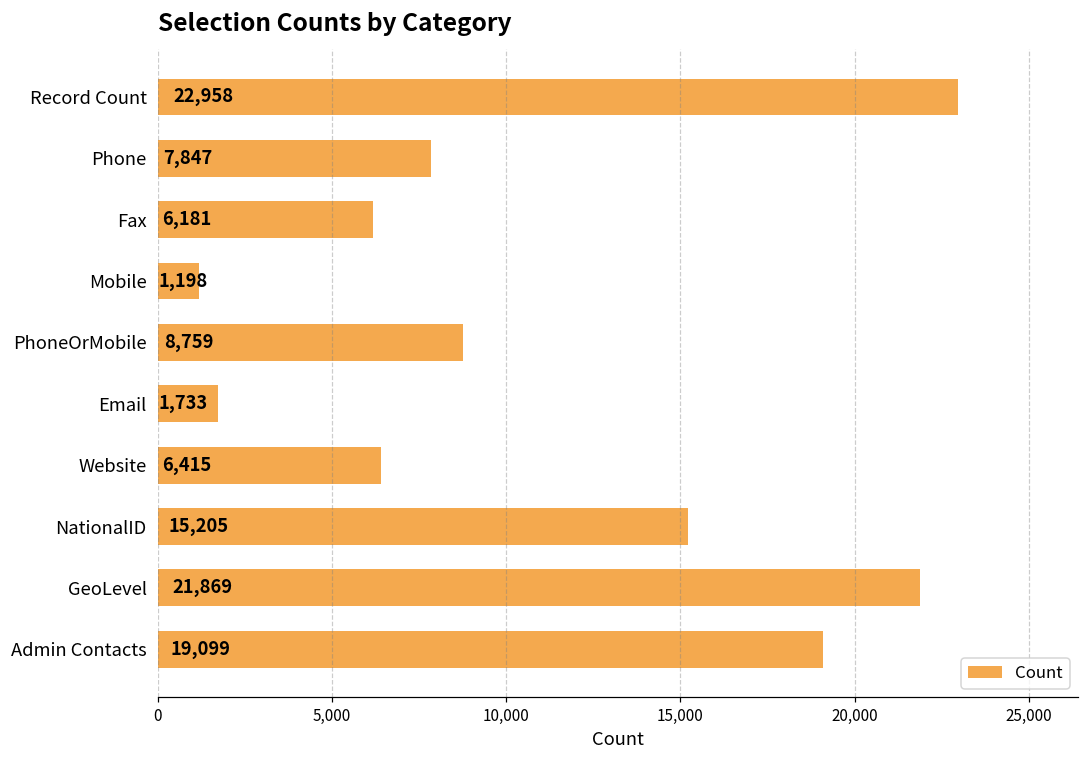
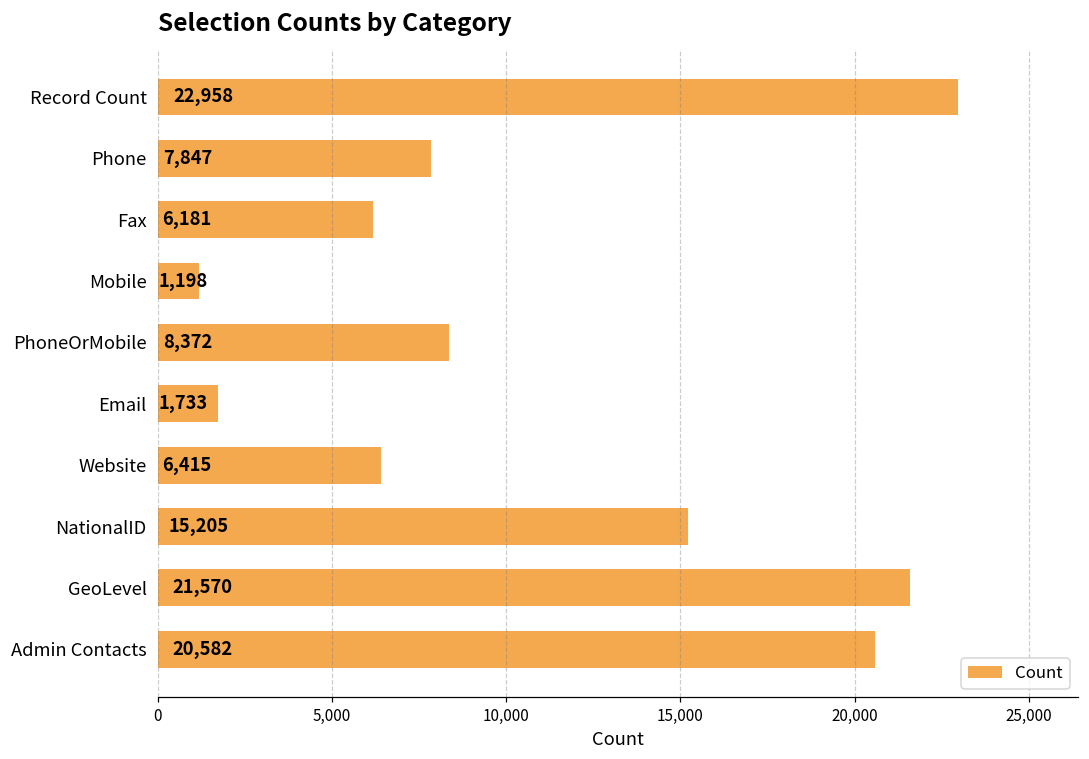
  {
    "Record Count": "22,958",
    "Phone": "7,847",
    "Fax": "6,181",
    "Mobile": "1,198",
-   "PhoneOrMobile": "8,759",
+   "PhoneOrMobile": "8,372",
    "Email": "1,733",
    "Website": "6,415",
    "NationalID": "15,205",
-   "GeoLevel": "21,869",
-   "Admin Contacts": "19,099"
+   "GeoLevel": "21,570",
+   "Admin Contacts": "20,582"
  }
